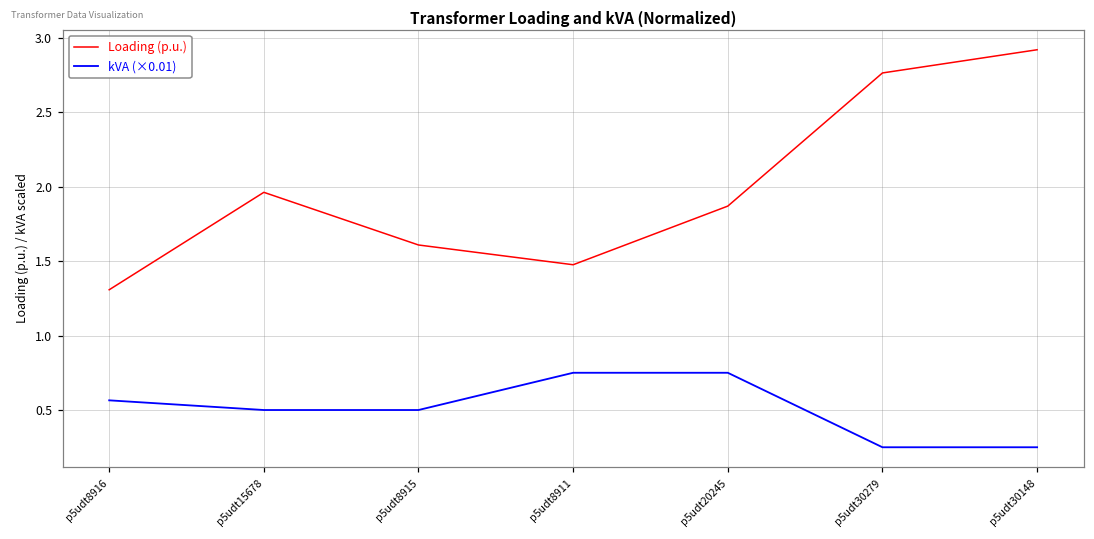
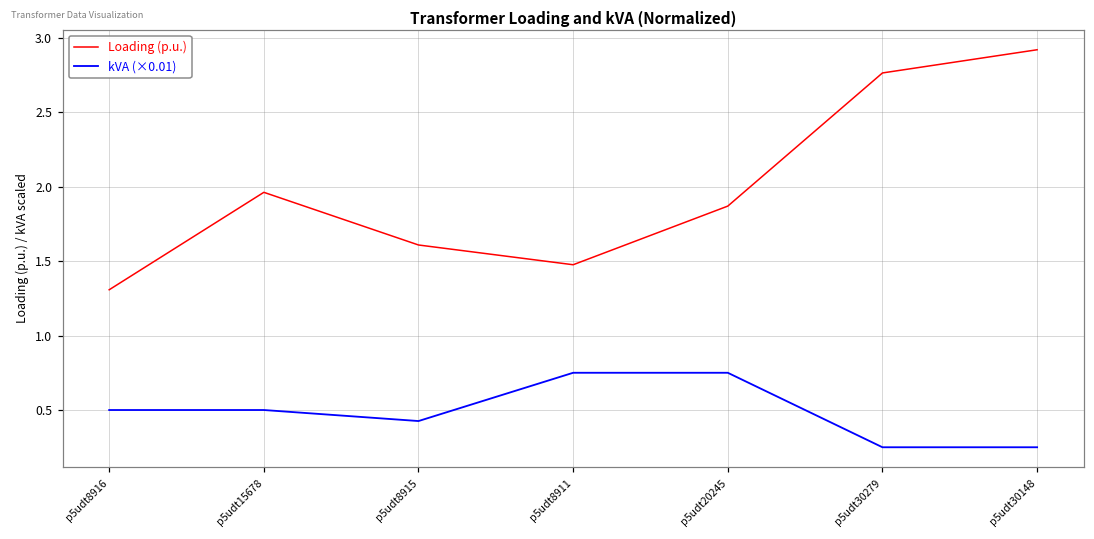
  {
    "Loading (p.u.)": {
      "p5udt8916": 1.31,
      "p5udt15678": 1.96,
      "p5udt8915": 1.61,
      "p5udt8911": 1.48,
      "p5udt20245": 1.87,
      "p5udt30279": 2.76,
      "p5udt30148": 2.92
    },
    "kVA (×0.01)": {
-     "p5udt8916": 0.57,
+     "p5udt8916": 0.50,
      "p5udt15678": 0.50,
-     "p5udt8915": 0.50,
+     "p5udt8915": 0.43,
      "p5udt8911": 0.75,
      "p5udt20245": 0.75,
      "p5udt30279": 0.25,
      "p5udt30148": 0.25
    }
  }
